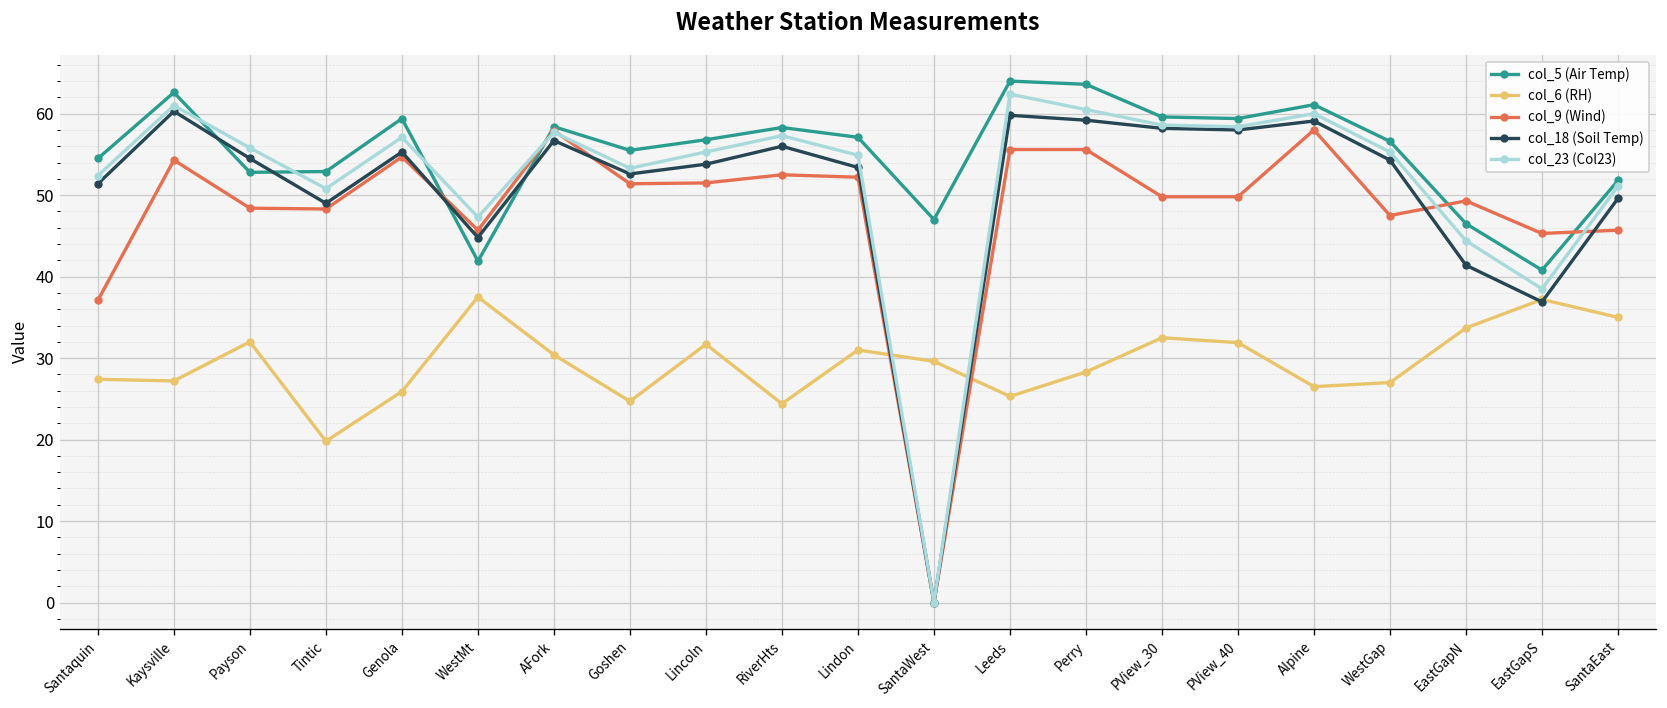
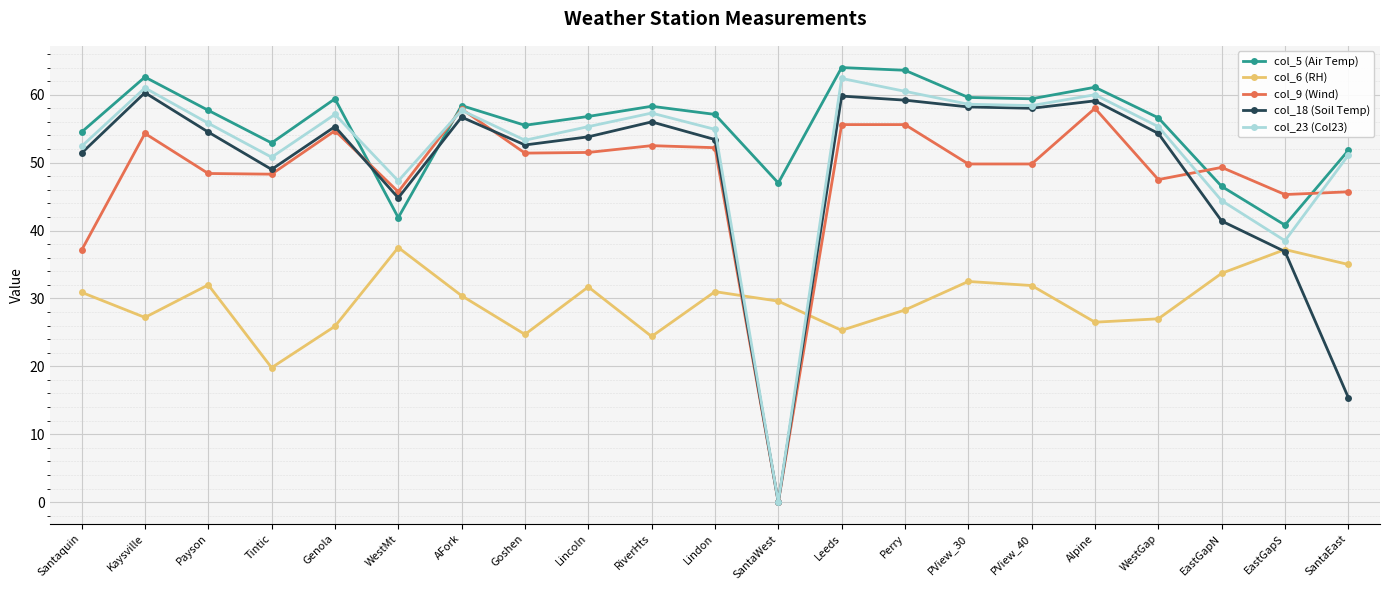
  {
    "col_5 (Air Temp)": {
      "Santaquin": 55,
      "Kaysville": 63,
-     "Payson": 53,
+     "Payson": 58,
      "Tintic": 53,
      "Genola": 59,
      "WestMt": 42,
      "AFork": 58,
      "Goshen": 56,
      "Lincoln": 57,
      "RiverHts": 58,
      "Lindon": 57,
      "SantaWest": 47,
      "Leeds": 64,
      "Perry": 64,
      "PView_30": 60,
      "PView_40": 59,
      "Alpine": 61,
      "WestGap": 57,
      "EastGapN": 47,
      "EastGapS": 41,
      "SantaEast": 52
    },
    "col_6 (RH)": {
-     "Santaquin": 27,
+     "Santaquin": 31,
      "Kaysville": 27,
      "Payson": 32,
      "Tintic": 20,
      "Genola": 26,
      "WestMt": 38,
      "AFork": 30,
      "Goshen": 25,
      "Lincoln": 32,
      "RiverHts": 24,
      "Lindon": 31,
      "SantaWest": 30,
      "Leeds": 25,
      "Perry": 28,
      "PView_30": 33,
      "PView_40": 32,
      "Alpine": 27,
      "WestGap": 27,
      "EastGapN": 34,
      "SantaEast": 35
    },
    "col_9 (Wind)": {
      "Santaquin": 37,
      "Kaysville": 54,
      "Payson": 48,
      "Tintic": 48,
      "Genola": 55,
      "WestMt": 46,
      "Goshen": 51,
      "Lincoln": 52,
      "RiverHts": 53,
      "Lindon": 52,
      "Leeds": 56,
      "Perry": 56,
      "PView_30": 50,
      "PView_40": 50,
      "Alpine": 58,
      "WestGap": 48,
      "EastGapN": 49,
      "EastGapS": 45,
      "SantaEast": 46
    },
    "col_18 (Soil Temp)": {
      "Santaquin": 51,
      "Kaysville": 60,
      "Payson": 55,
      "Tintic": 49,
      "Genola": 55,
      "WestMt": 45,
      "AFork": 57,
      "Goshen": 53,
      "Lincoln": 54,
      "RiverHts": 56,
      "Lindon": 53,
      "Leeds": 60,
      "Perry": 59,
      "PView_30": 58,
      "PView_40": 58,
      "Alpine": 59,
      "WestGap": 54,
      "EastGapN": 41,
-     "SantaEast": 50
+     "SantaEast": 15
    },
    "col_23 (Col23)": {
      "Santaquin": 52,
      "Kaysville": 61,
      "Payson": 56,
      "Tintic": 51,
      "Genola": 57,
      "WestMt": 47,
      "Goshen": 53,
      "Lincoln": 55,
      "RiverHts": 57,
      "Lindon": 55,
      "Leeds": 62,
      "Perry": 61,
      "PView_30": 59,
      "PView_40": 58,
      "Alpine": 60,
      "WestGap": 55,
      "EastGapN": 44,
      "EastGapS": 39,
      "SantaEast": 51
    }
  }
